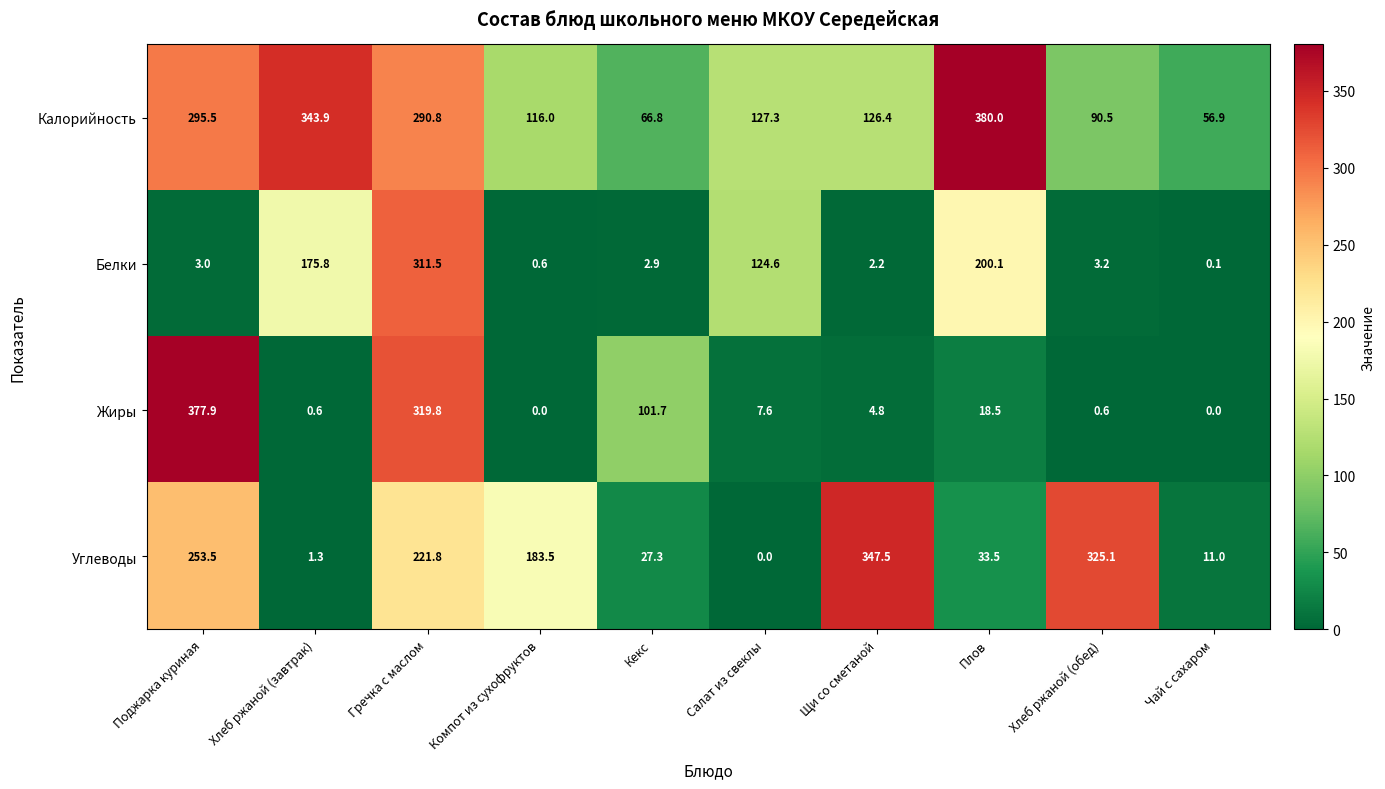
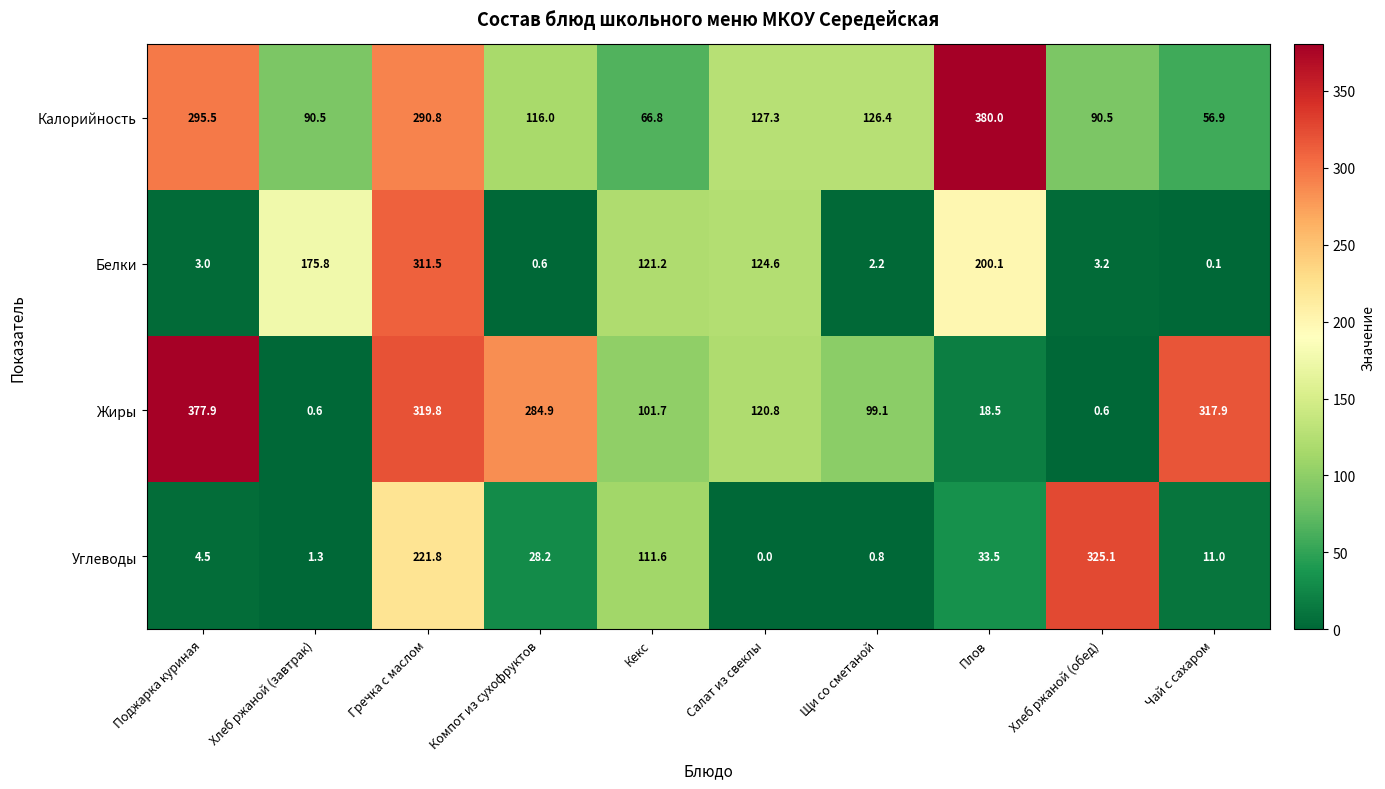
  {
    "Калорийность": {
      "Поджарка куриная": 295.5,
-     "Хлеб ржаной (завтрак)": 343.9,
+     "Хлеб ржаной (завтрак)": 90.5,
      "Гречка с маслом": 290.8,
      "Компот из сухофруктов": 116.0,
      "Кекс": 66.8,
      "Салат из свеклы": 127.3,
      "Щи со сметаной": 126.4,
      "Плов": 380.0,
      "Хлеб ржаной (обед)": 90.5,
      "Чай с сахаром": 56.9
    },
    "Белки": {
      "Поджарка куриная": 3.0,
      "Хлеб ржаной (завтрак)": 175.8,
      "Гречка с маслом": 311.5,
      "Компот из сухофруктов": 0.6,
-     "Кекс": 2.9,
+     "Кекс": 121.2,
      "Салат из свеклы": 124.6,
      "Щи со сметаной": 2.2,
      "Плов": 200.1,
      "Хлеб ржаной (обед)": 3.2,
      "Чай с сахаром": 0.1
    },
    "Жиры": {
      "Поджарка куриная": 377.9,
      "Хлеб ржаной (завтрак)": 0.6,
      "Гречка с маслом": 319.8,
-     "Компот из сухофруктов": 0.0,
+     "Компот из сухофруктов": 284.9,
      "Кекс": 101.7,
-     "Салат из свеклы": 7.6,
-     "Щи со сметаной": 4.8,
+     "Салат из свеклы": 120.8,
+     "Щи со сметаной": 99.1,
      "Плов": 18.5,
      "Хлеб ржаной (обед)": 0.6,
-     "Чай с сахаром": 0.0
+     "Чай с сахаром": 317.9
    },
    "Углеводы": {
-     "Поджарка куриная": 253.5,
+     "Поджарка куриная": 4.5,
      "Хлеб ржаной (завтрак)": 1.3,
      "Гречка с маслом": 221.8,
-     "Компот из сухофруктов": 183.5,
-     "Кекс": 27.3,
+     "Компот из сухофруктов": 28.2,
+     "Кекс": 111.6,
      "Салат из свеклы": 0.0,
-     "Щи со сметаной": 347.5,
+     "Щи со сметаной": 0.8,
      "Плов": 33.5,
      "Хлеб ржаной (обед)": 325.1,
      "Чай с сахаром": 11.0
    }
  }
